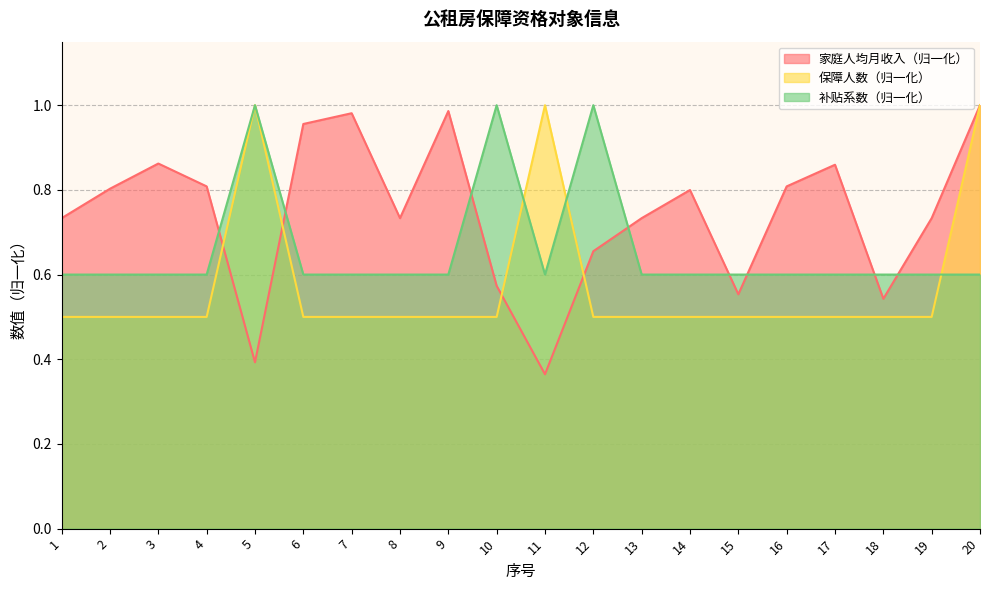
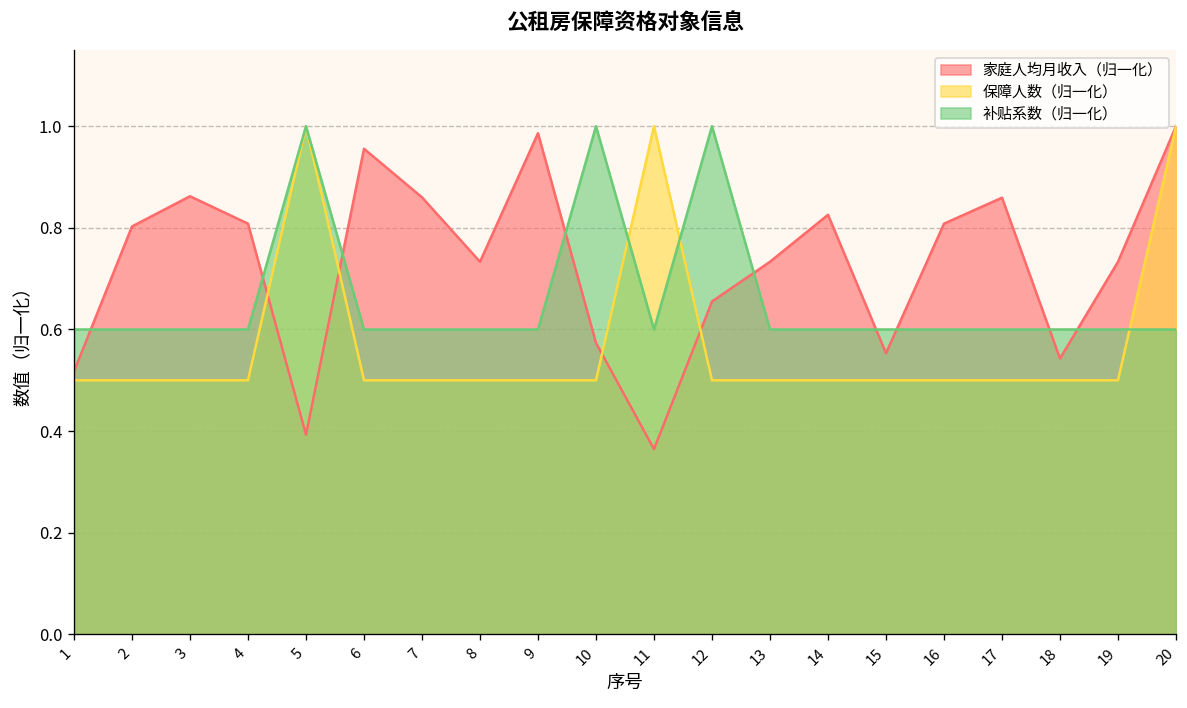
  {
    "家庭人均月收入（归一化）": {
-     "1": 0.73,
+     "1": 0.52,
      "2": 0.80,
      "3": 0.86,
      "4": 0.81,
      "5": 0.39,
      "6": 0.96,
-     "7": 0.98,
+     "7": 0.86,
      "8": 0.73,
      "9": 0.99,
      "10": 0.57,
      "11": 0.36,
      "12": 0.66,
      "13": 0.73,
-     "14": 0.80,
+     "14": 0.83,
      "15": 0.55,
      "16": 0.81,
      "17": 0.86,
      "18": 0.54,
      "19": 0.73
    },
    "保障人数（归一化）": {
      "1": 0.50,
      "2": 0.50,
      "3": 0.50,
      "4": 0.50,
      "6": 0.50,
      "7": 0.50,
      "8": 0.50,
      "9": 0.50,
      "10": 0.50,
      "11": 1.00,
      "12": 0.50,
      "13": 0.50,
      "14": 0.50,
      "15": 0.50,
      "16": 0.50,
      "17": 0.50,
      "18": 0.50,
      "19": 0.50
    },
    "补贴系数（归一化）": {
      "1": 0.60,
      "2": 0.60,
      "3": 0.60,
      "4": 0.60,
      "6": 0.60,
      "7": 0.60,
      "8": 0.60,
      "9": 0.60,
      "10": 1.00,
      "11": 0.60,
      "12": 1.00,
      "13": 0.60,
      "14": 0.60,
      "15": 0.60,
      "16": 0.60,
      "17": 0.60,
      "18": 0.60,
      "19": 0.60,
      "20": 0.60
    }
  }
